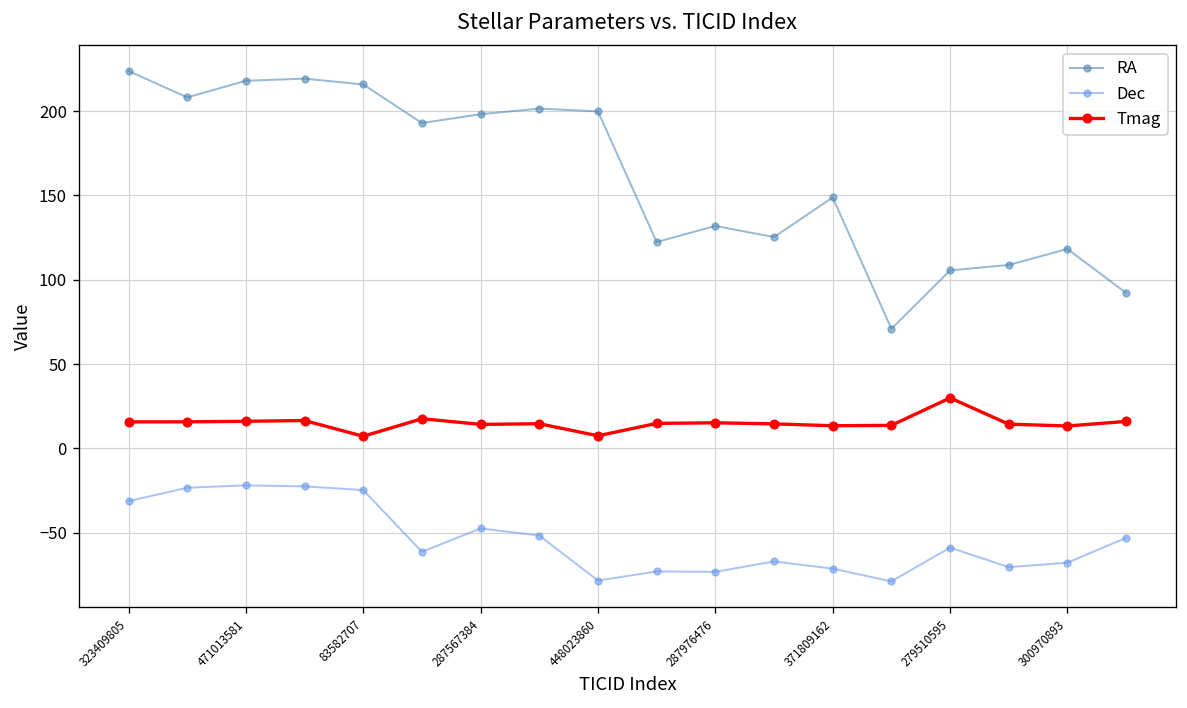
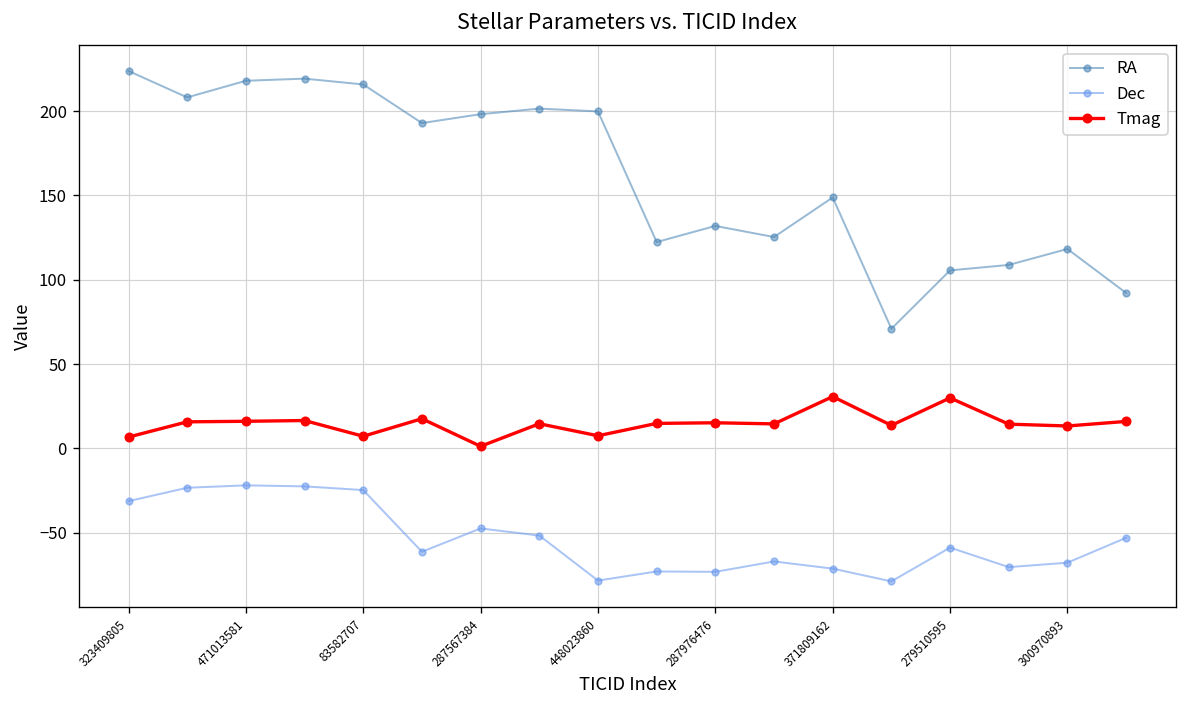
  {
    "Tmag": {
-     "323409805": 16,
+     "323409805": 7,
      "471013581": 16,
      "83582707": 7,
-     "287567384": 14,
+     "287567384": 1,
      "448023860": 7,
      "287976476": 15,
-     "371809162": 13,
+     "371809162": 31,
      "279510595": 30,
      "300970893": 13
    }
  }
